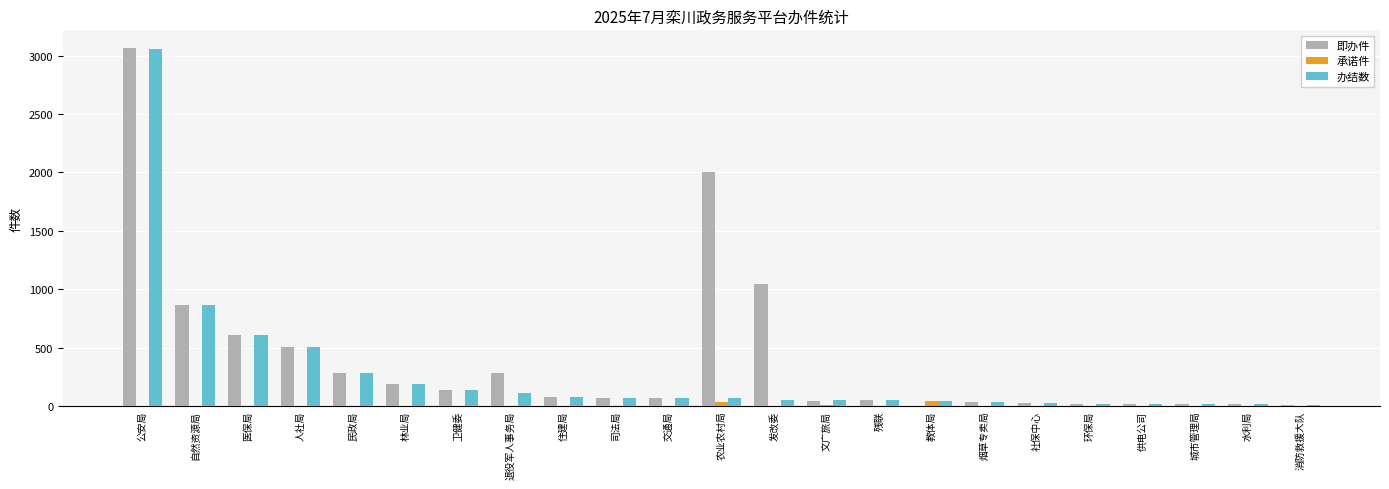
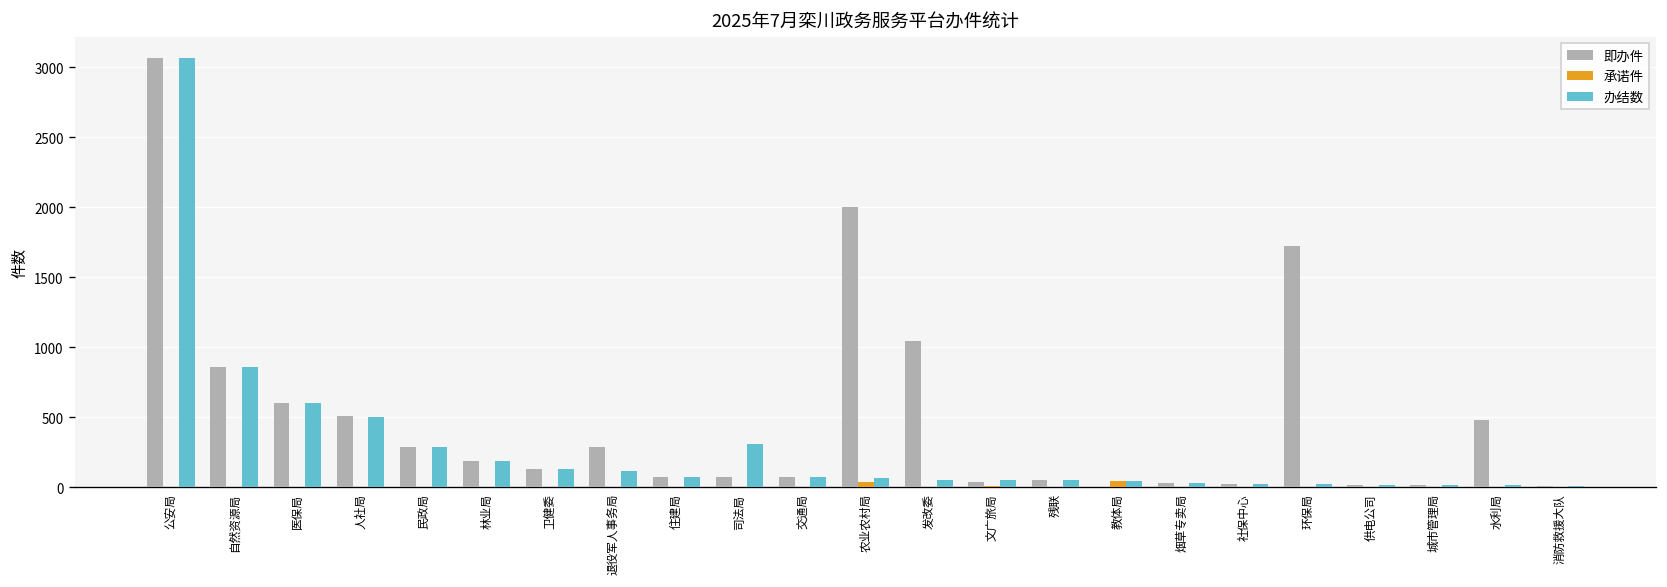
  {
    "即办件": {
      "公安局": 3060,
      "自然资源局": 860,
      "医保局": 610,
      "人社局": 510,
      "民政局": 280,
      "林业局": 190,
      "卫健委": 130,
      "退役军人事务局": 290,
      "住建局": 70,
      "司法局": 70,
      "交通局": 70,
      "农业农村局": 2000,
      "发改委": 1040,
      "文广旅局": 40,
      "残联": 50,
      "教体局": 0,
      "烟草专卖局": 30,
      "社保中心": 20,
-     "环保局": 20,
-     "水利局": 10
+     "环保局": 1720,
+     "水利局": 480
    },
    "承诺件": {
      "公安局": 0,
      "自然资源局": 0,
      "医保局": 0,
      "人社局": 0,
      "民政局": 0,
      "林业局": 0,
      "卫健委": 0,
      "退役军人事务局": 0,
      "住建局": 0,
      "司法局": 0,
      "交通局": 0,
      "农业农村局": 40,
      "发改委": 0,
      "残联": 0,
      "教体局": 40,
      "烟草专卖局": 0,
      "社保中心": 0,
      "环保局": 0,
      "供电公司": 0,
      "水利局": 0,
      "消防救援大队": 0
    },
    "办结数": {
      "公安局": 3060,
      "自然资源局": 860,
      "医保局": 610,
      "人社局": 510,
      "民政局": 280,
      "林业局": 190,
      "卫健委": 130,
      "退役军人事务局": 110,
      "住建局": 70,
-     "司法局": 70,
+     "司法局": 310,
      "交通局": 70,
      "农业农村局": 70,
      "发改委": 50,
      "文广旅局": 50,
      "残联": 50,
      "教体局": 40,
      "烟草专卖局": 30,
      "社保中心": 20
    }
  }
